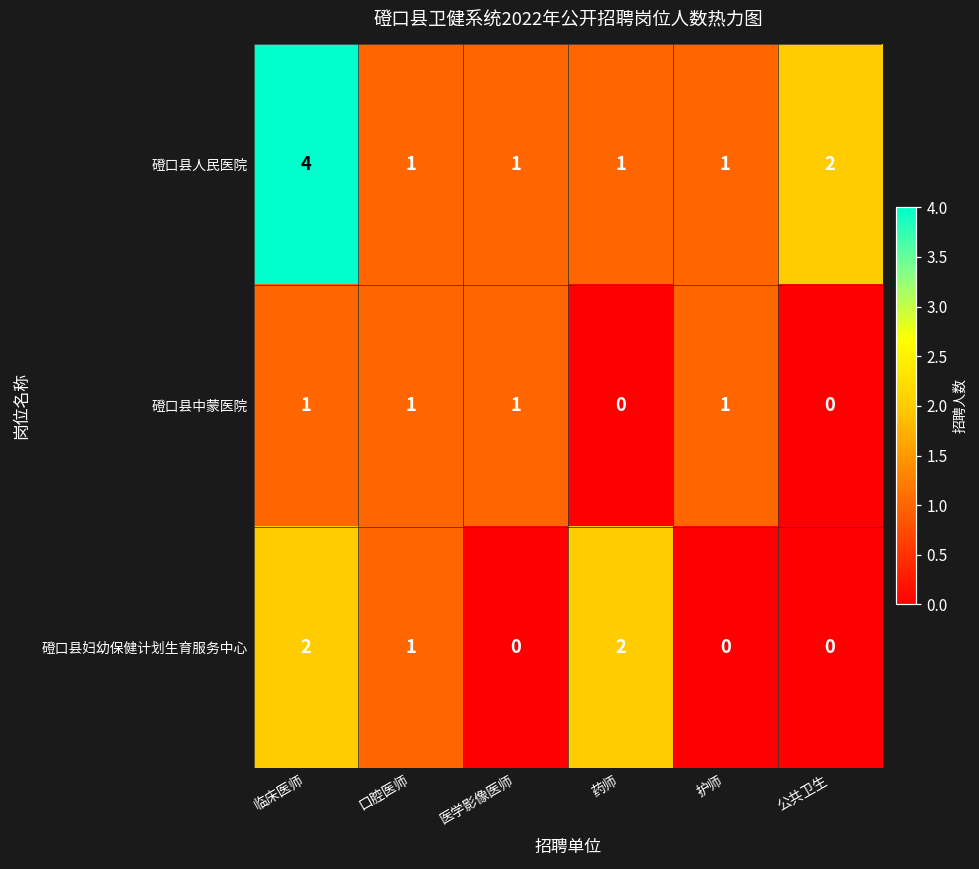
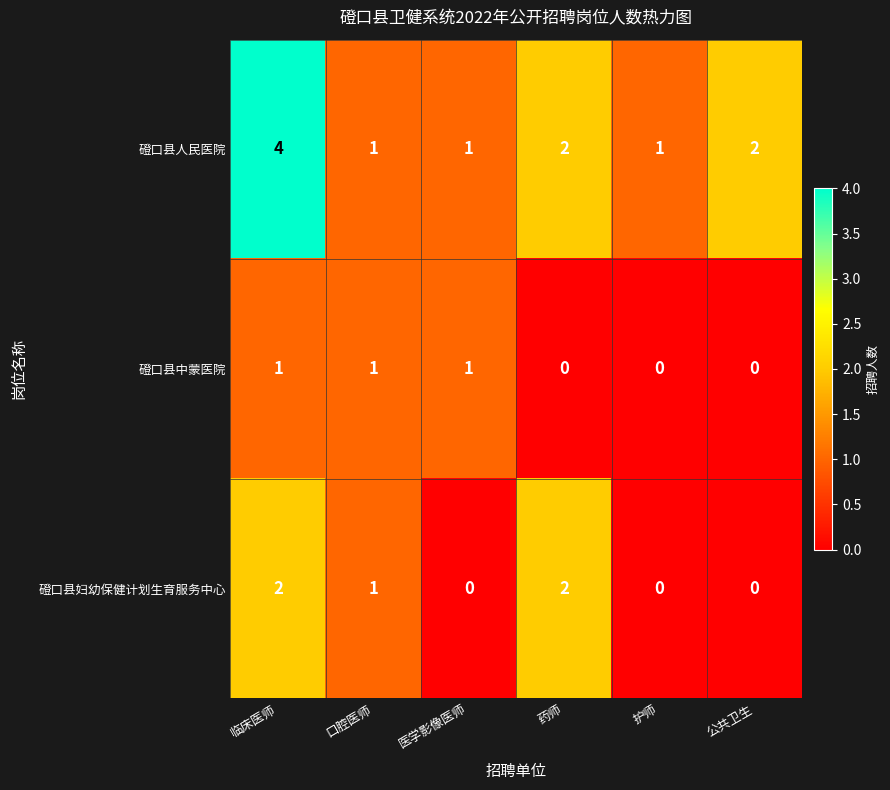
  {
    "磴口县人民医院": {
      "临床医师": 4,
      "口腔医师": 1,
      "医学影像医师": 1,
-     "药师": 1,
+     "药师": 2,
      "护师": 1,
      "公共卫生": 2
    },
    "磴口县中蒙医院": {
      "临床医师": 1,
      "口腔医师": 1,
      "医学影像医师": 1,
      "药师": 0,
-     "护师": 1,
+     "护师": 0,
      "公共卫生": 0
    },
    "磴口县妇幼保健计划生育服务中心": {
      "临床医师": 2,
      "口腔医师": 1,
      "医学影像医师": 0,
      "药师": 2,
      "护师": 0,
      "公共卫生": 0
    }
  }
